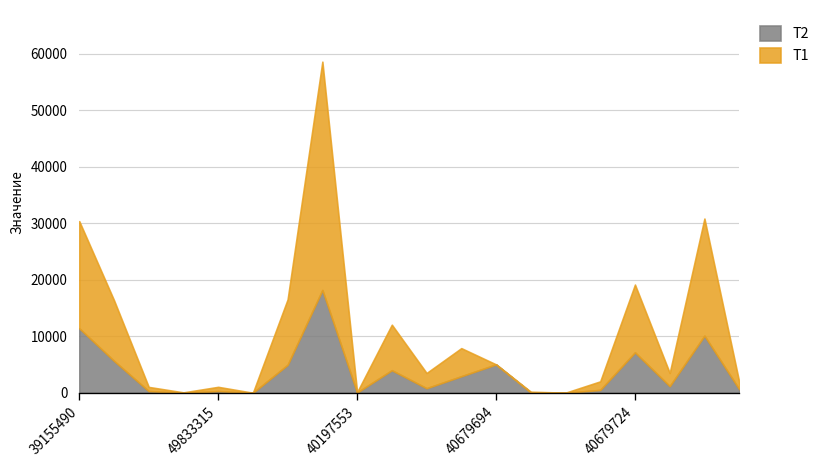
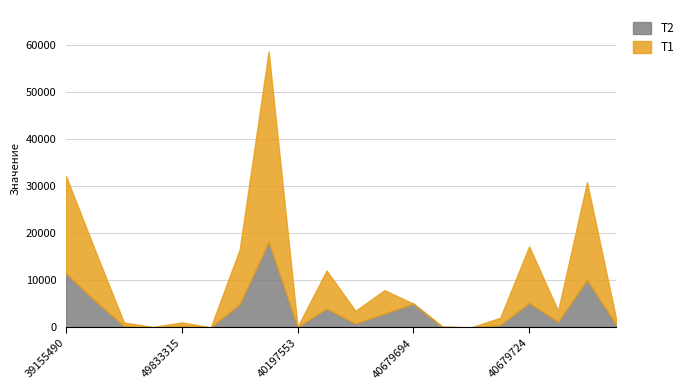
  {
    "T2": {
      "39155490": 11000,
-     "40679724": 7000
+     "40679724": 5000
    },
    "T1": {
-     "39155490": 19000,
+     "39155490": 21000,
      "49833315": 1000,
      "40679724": 12000
    }
  }
